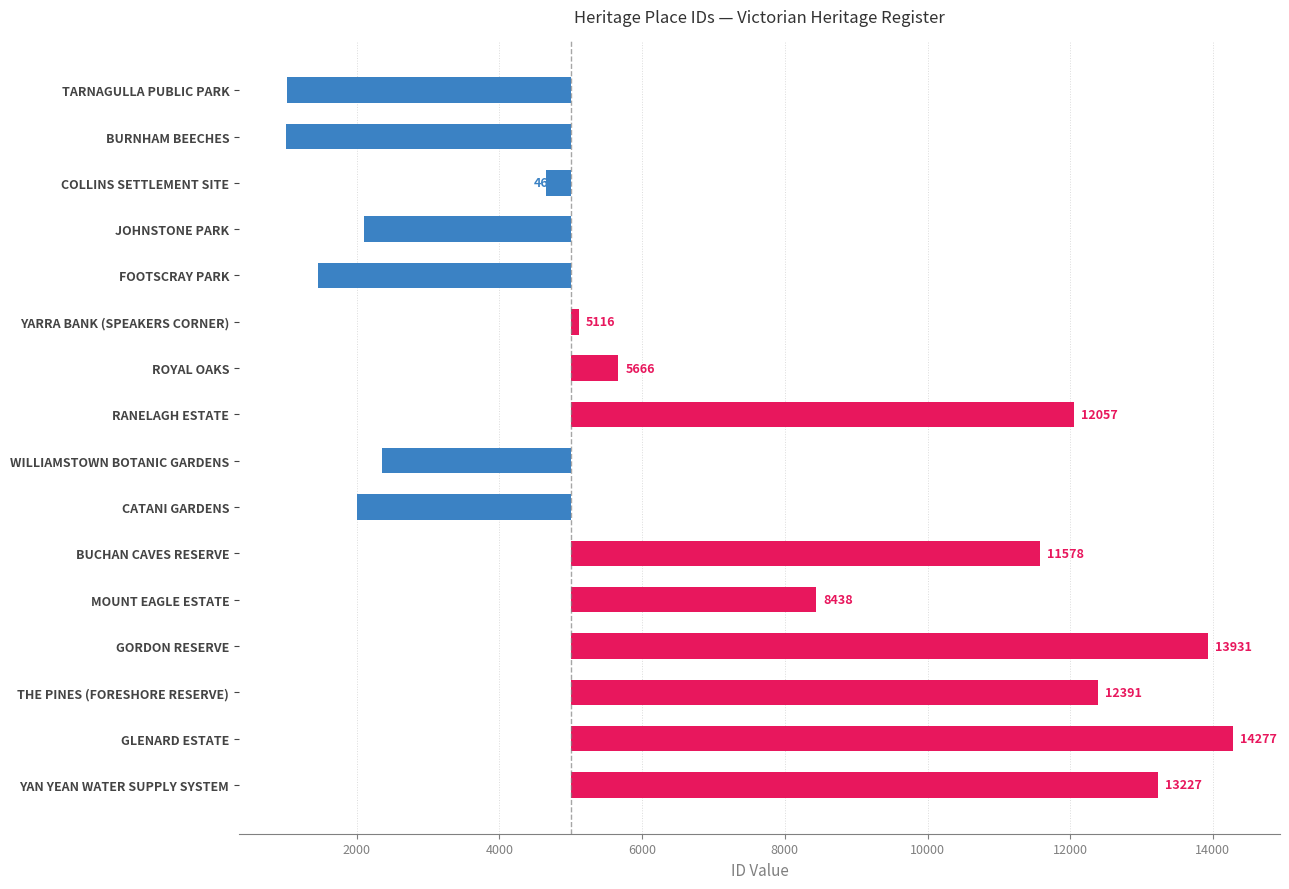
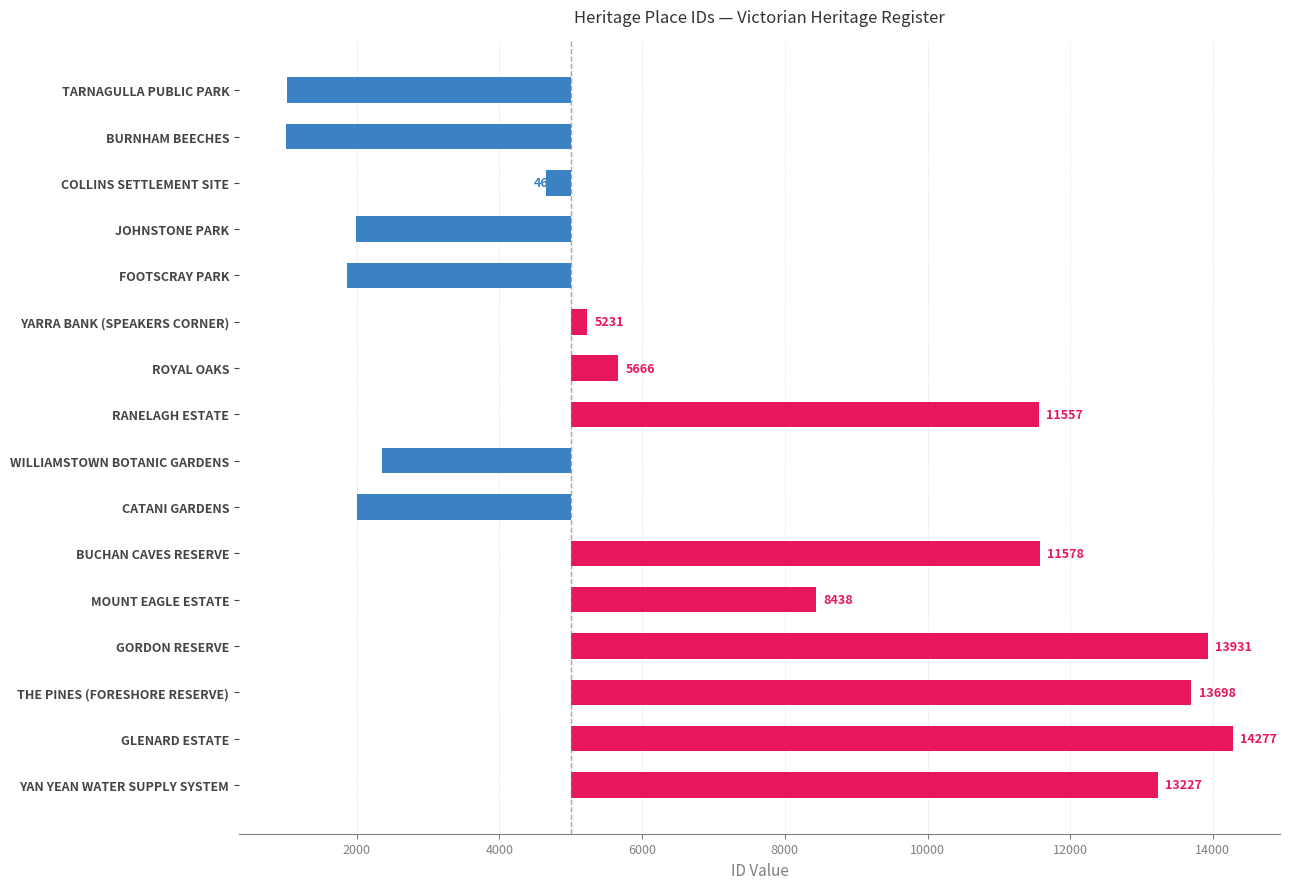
  {
-   "JOHNSTONE PARK": 2100,
-   "FOOTSCRAY PARK": 1500,
-   "YARRA BANK (SPEAKERS CORNER)": 5116,
-   "RANELAGH ESTATE": 12057,
-   "THE PINES (FORESHORE RESERVE)": 12391
+   "JOHNSTONE PARK": 2000,
+   "FOOTSCRAY PARK": 1900,
+   "YARRA BANK (SPEAKERS CORNER)": 5231,
+   "RANELAGH ESTATE": 11557,
+   "THE PINES (FORESHORE RESERVE)": 13698
  }
